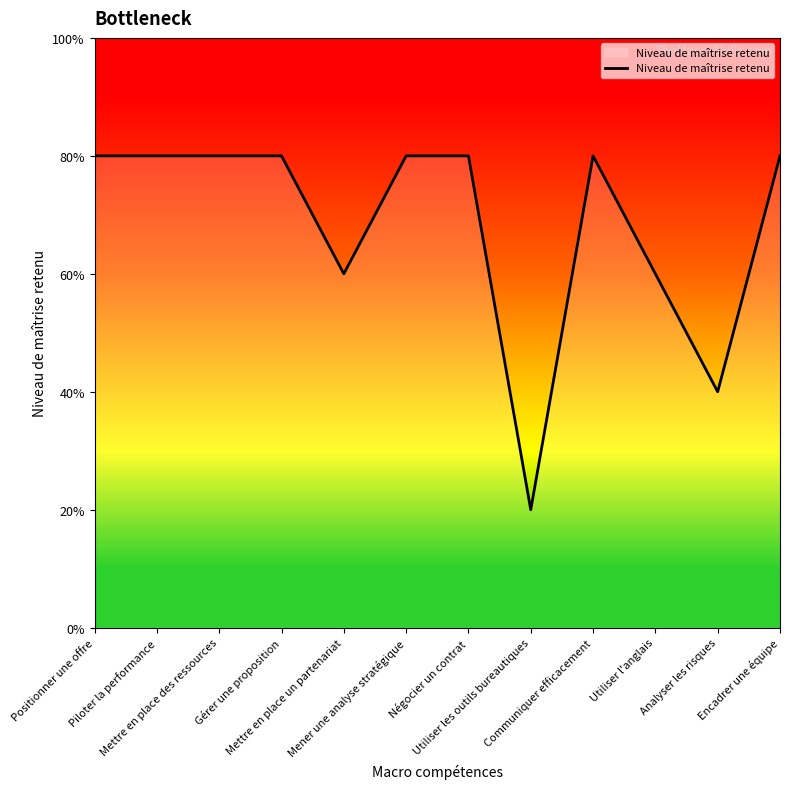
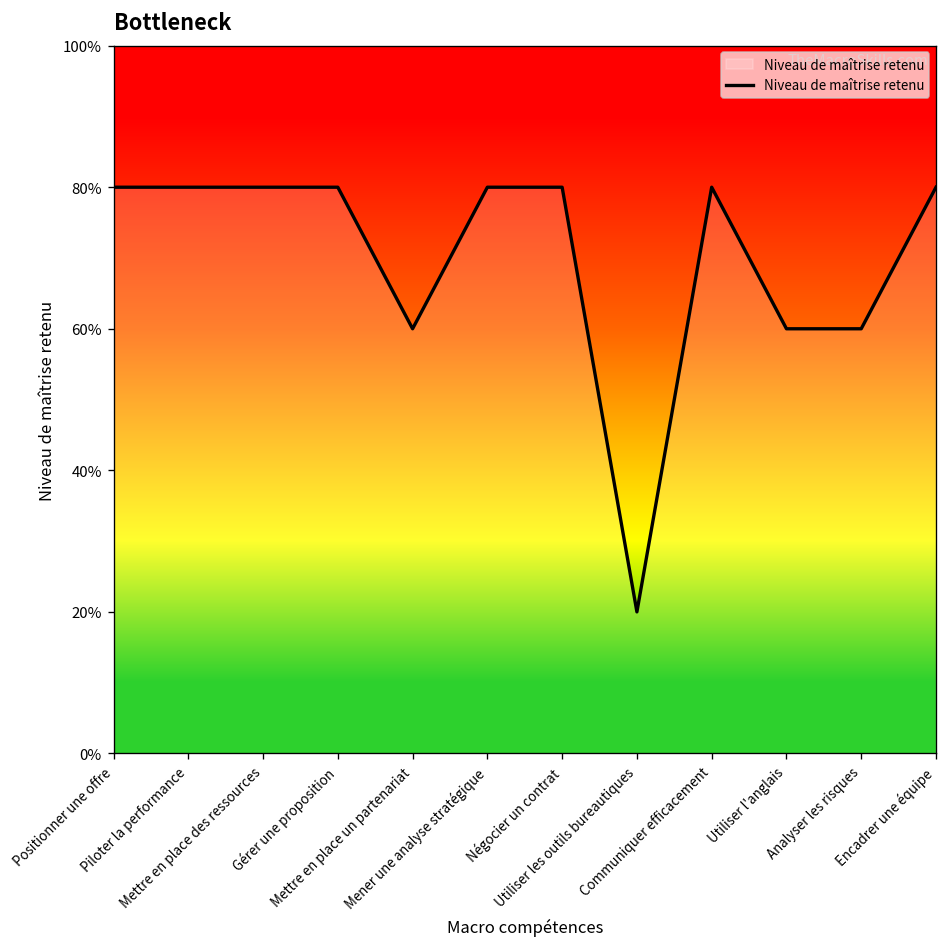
  {
    "Positionner une offre": "80%",
    "Piloter la performance": "80%",
    "Mettre en place des ressources": "80%",
    "Gérer une proposition": "80%",
    "Mettre en place un partenariat": "60%",
    "Mener une analyse stratégique": "80%",
    "Négocier un contrat": "80%",
    "Utiliser les outils bureautiques": "20%",
    "Communiquer efficacement": "80%",
    "Utiliser l'anglais": "60%",
-   "Analyser les risques": "40%",
+   "Analyser les risques": "60%",
    "Encadrer une équipe": "80%"
  }
